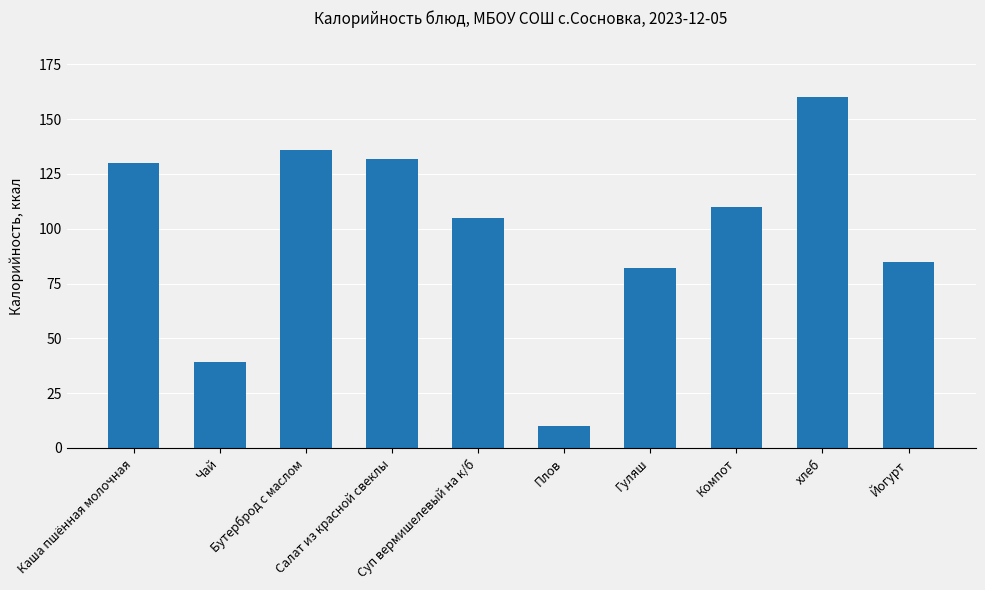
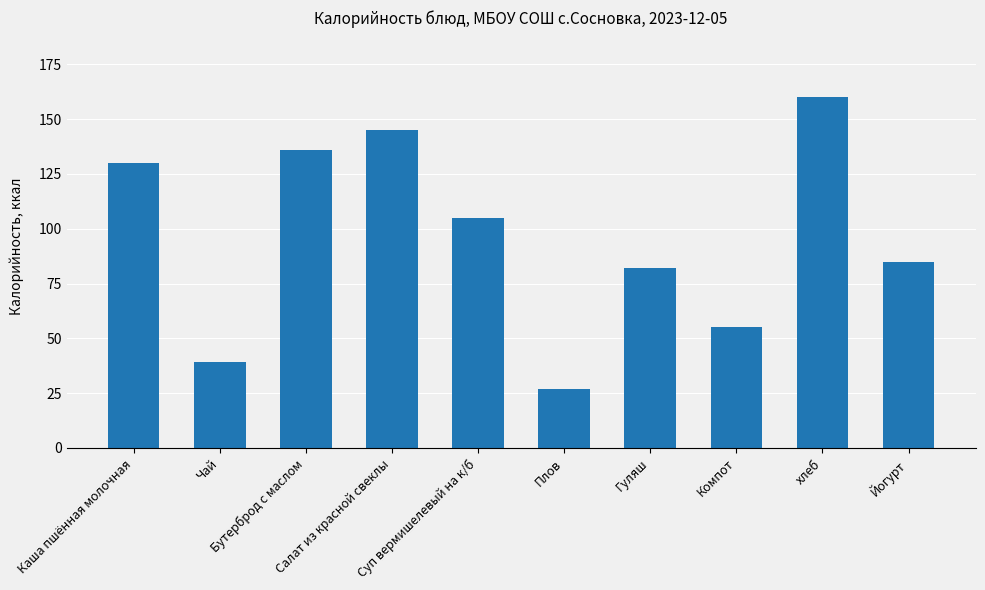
  {
    "Каша пшённая молочная": 130,
    "Чай": 39,
    "Бутерброд с маслом": 136,
-   "Салат из красной свеклы": 132,
+   "Салат из красной свеклы": 145,
    "Суп вермишелевый на к/б": 105,
-   "Плов": 10,
+   "Плов": 27,
    "Гуляш": 82,
-   "Компот": 110,
+   "Компот": 55,
    "хлеб": 160,
    "Йогурт": 85
  }
